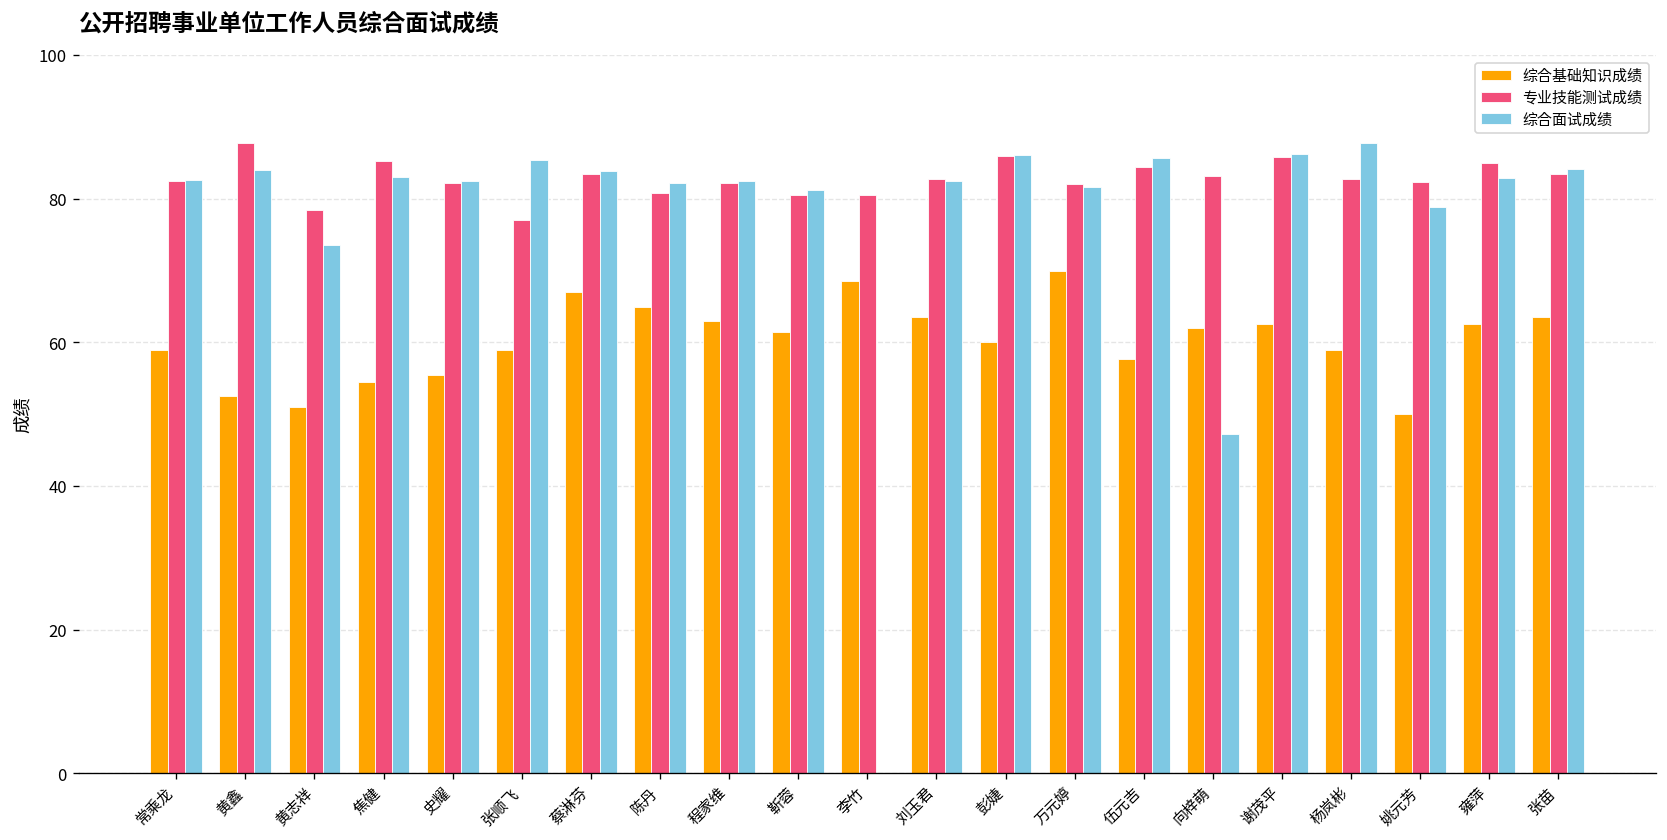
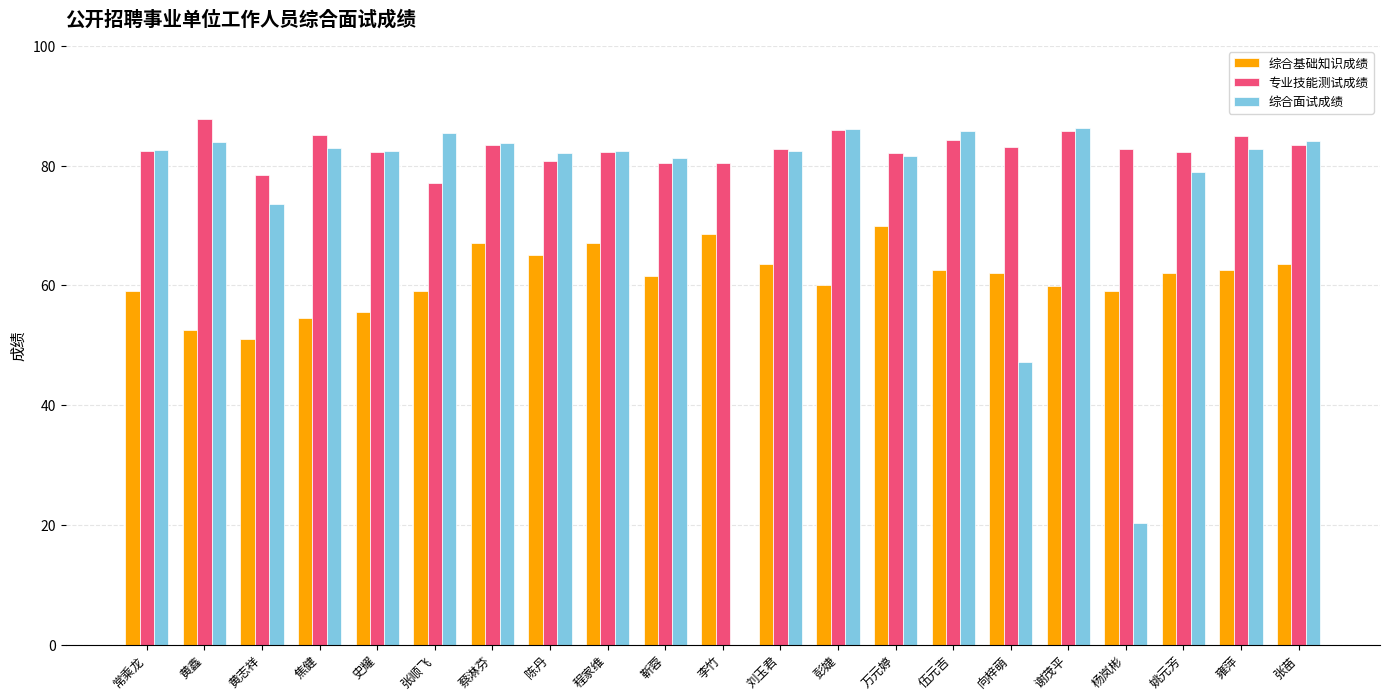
  {
    "综合基础知识成绩": {
      "常乘龙": 59,
      "黄鑫": 53,
      "黄志祥": 51,
      "焦健": 55,
      "史耀": 56,
      "张顺飞": 59,
      "蔡淋芬": 67,
      "陈丹": 65,
-     "程家维": 63,
+     "程家维": 67,
      "靳蓉": 62,
      "李竹": 69,
      "刘玉君": 64,
      "彭婕": 60,
      "万元婷": 70,
-     "伍元吉": 58,
+     "伍元吉": 63,
      "向梓萌": 62,
-     "谢茂平": 63,
+     "谢茂平": 60,
      "杨岚彬": 59,
-     "姚元芳": 50,
+     "姚元芳": 62,
      "雍萍": 63,
      "张苗": 64
    },
    "专业技能测试成绩": {
      "常乘龙": 83,
      "黄鑫": 88,
      "黄志祥": 79,
      "焦健": 85,
      "史耀": 82,
      "张顺飞": 77,
      "蔡淋芬": 83,
      "陈丹": 81,
      "程家维": 82,
      "靳蓉": 80,
      "李竹": 80,
      "刘玉君": 83,
      "彭婕": 86,
      "万元婷": 82,
      "伍元吉": 84,
      "向梓萌": 83,
      "谢茂平": 86,
      "杨岚彬": 83,
      "姚元芳": 82,
      "雍萍": 85,
      "张苗": 83
    },
    "综合面试成绩": {
      "常乘龙": 83,
      "黄鑫": 84,
      "黄志祥": 74,
      "焦健": 83,
      "史耀": 82,
      "张顺飞": 85,
      "蔡淋芬": 84,
      "陈丹": 82,
      "程家维": 82,
      "靳蓉": 81,
      "李竹": 0,
      "刘玉君": 82,
      "彭婕": 86,
      "万元婷": 82,
      "伍元吉": 86,
      "向梓萌": 47,
      "谢茂平": 86,
-     "杨岚彬": 88,
+     "杨岚彬": 20,
      "姚元芳": 79,
      "雍萍": 83,
      "张苗": 84
    }
  }
